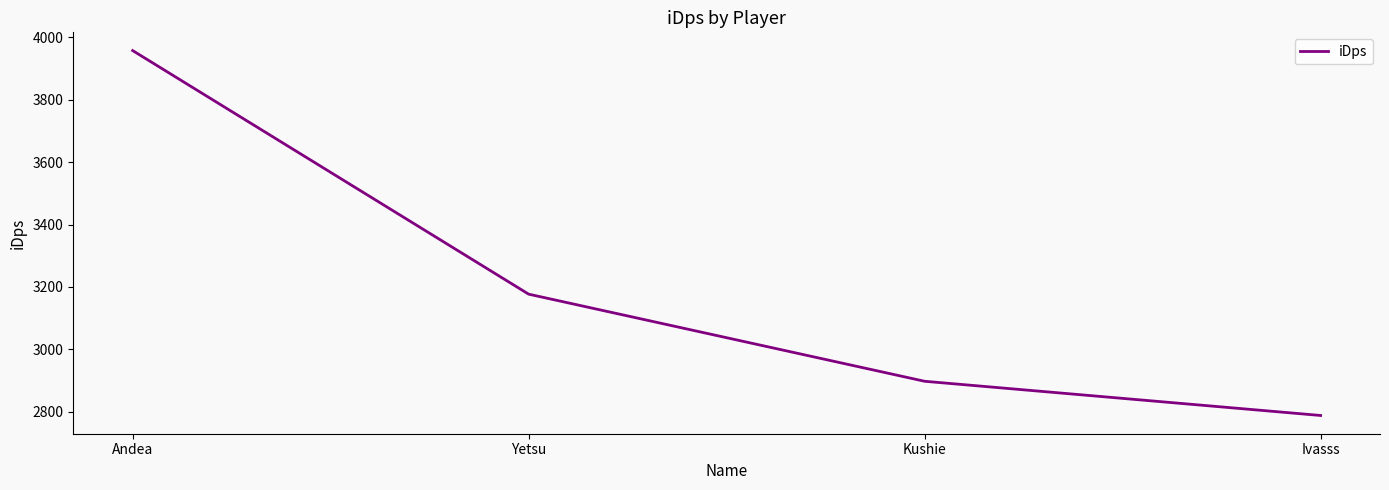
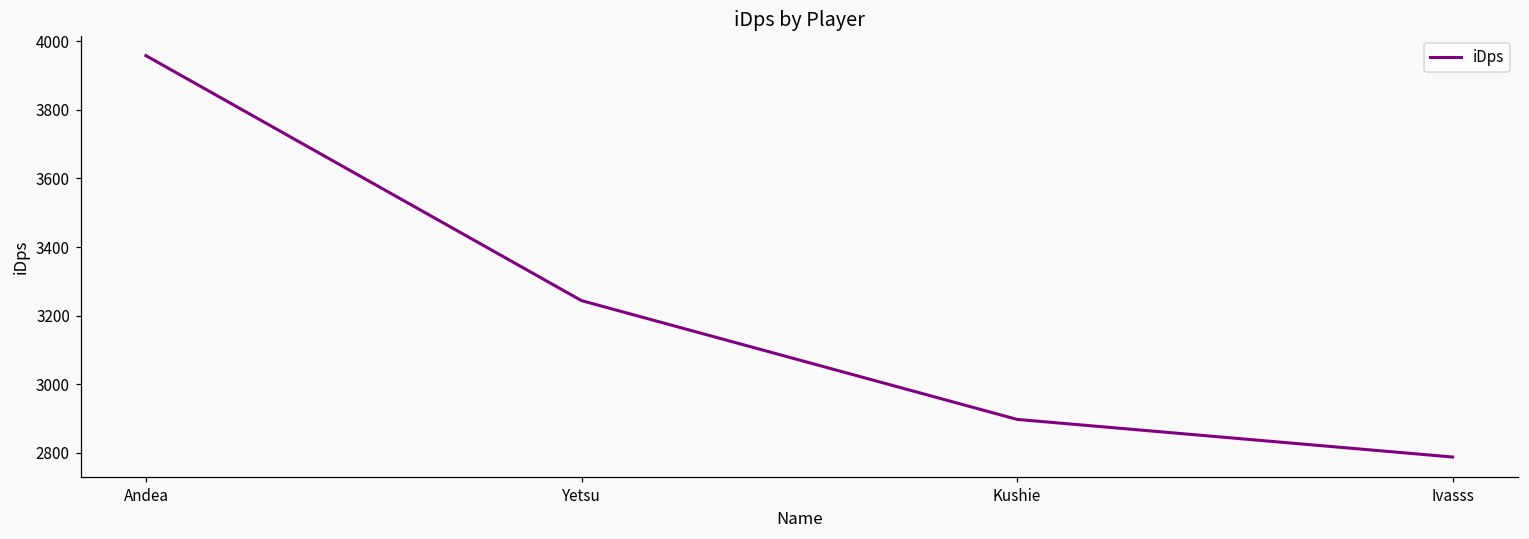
  {
    "Andea": 3960,
-   "Yetsu": 3180,
+   "Yetsu": 3240,
    "Kushie": 2900,
    "Ivasss": 2790
  }
